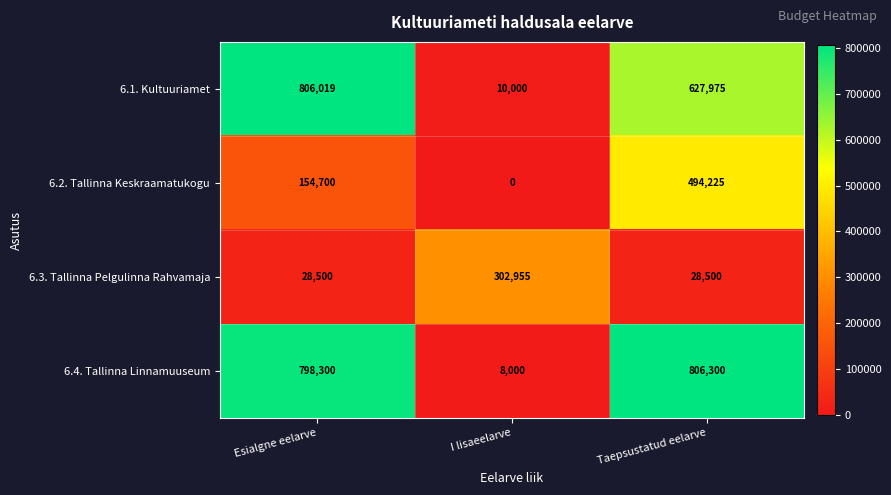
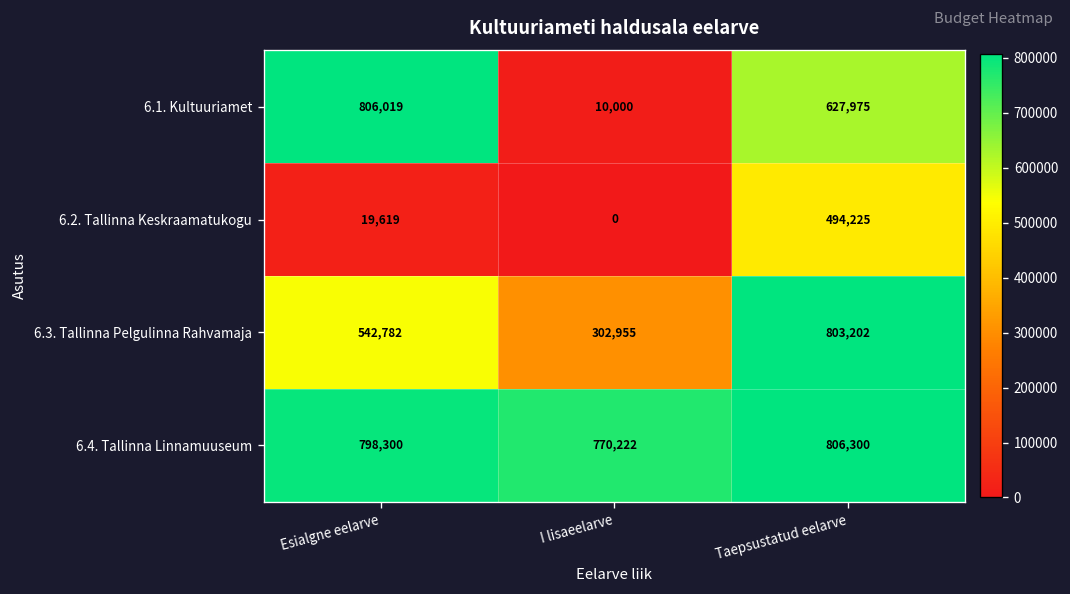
  {
    "6.1. Kultuuriamet": {
      "Esialgne eelarve": "806,019",
      "I lisaeelarve": "10,000",
      "Taepsustatud eelarve": "627,975"
    },
    "6.2. Tallinna Keskraamatukogu": {
-     "Esialgne eelarve": "154,700",
+     "Esialgne eelarve": "19,619",
      "I lisaeelarve": "0",
      "Taepsustatud eelarve": "494,225"
    },
    "6.3. Tallinna Pelgulinna Rahvamaja": {
-     "Esialgne eelarve": "28,500",
+     "Esialgne eelarve": "542,782",
      "I lisaeelarve": "302,955",
-     "Taepsustatud eelarve": "28,500"
+     "Taepsustatud eelarve": "803,202"
    },
    "6.4. Tallinna Linnamuuseum": {
      "Esialgne eelarve": "798,300",
-     "I lisaeelarve": "8,000",
+     "I lisaeelarve": "770,222",
      "Taepsustatud eelarve": "806,300"
    }
  }
